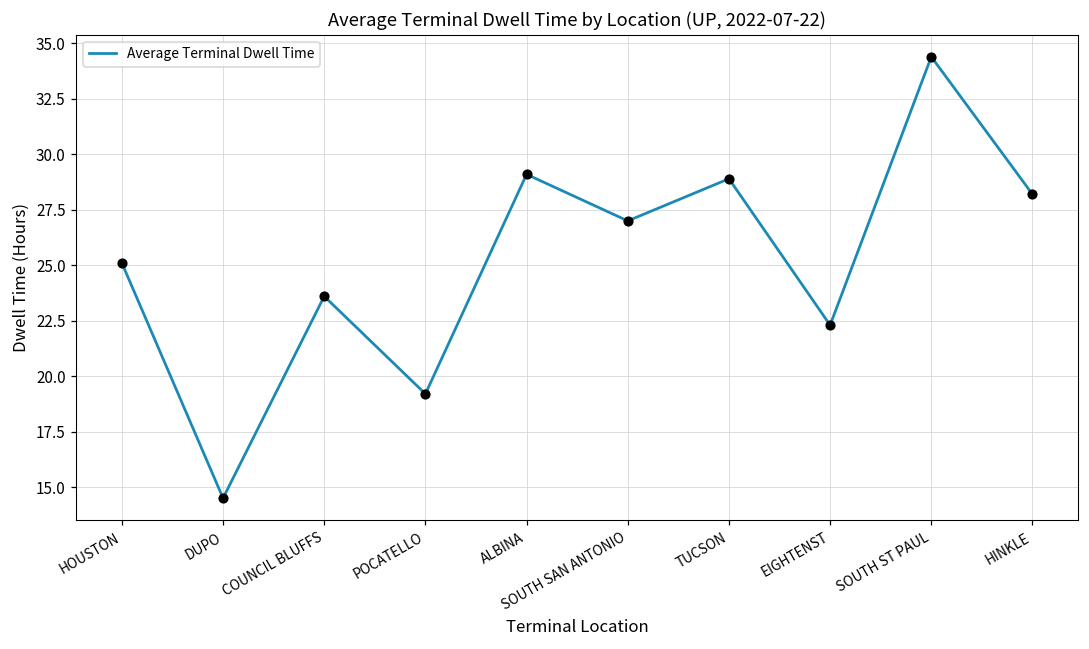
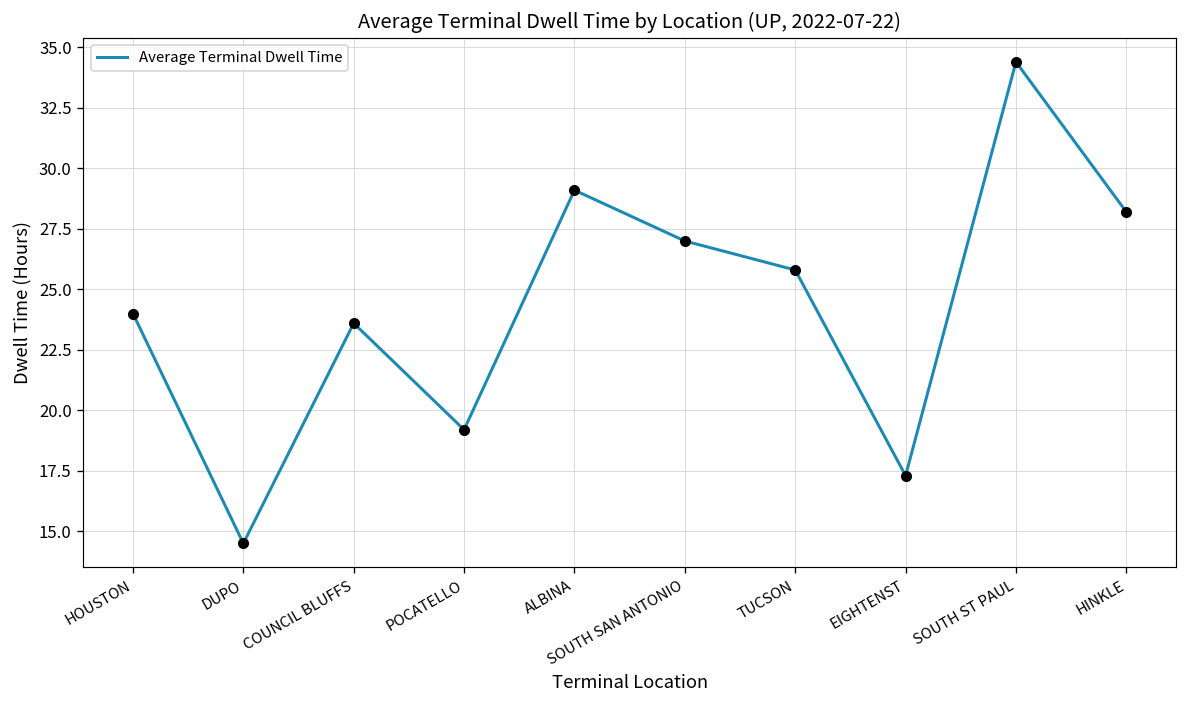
  {
-   "HOUSTON": 25.1,
+   "HOUSTON": 24.0,
    "DUPO": 14.5,
    "COUNCIL BLUFFS": 23.6,
    "POCATELLO": 19.2,
    "ALBINA": 29.1,
    "SOUTH SAN ANTONIO": 27.0,
-   "TUCSON": 28.9,
-   "EIGHTENST": 22.3,
+   "TUCSON": 25.8,
+   "EIGHTENST": 17.3,
    "SOUTH ST PAUL": 34.4,
    "HINKLE": 28.2
  }
